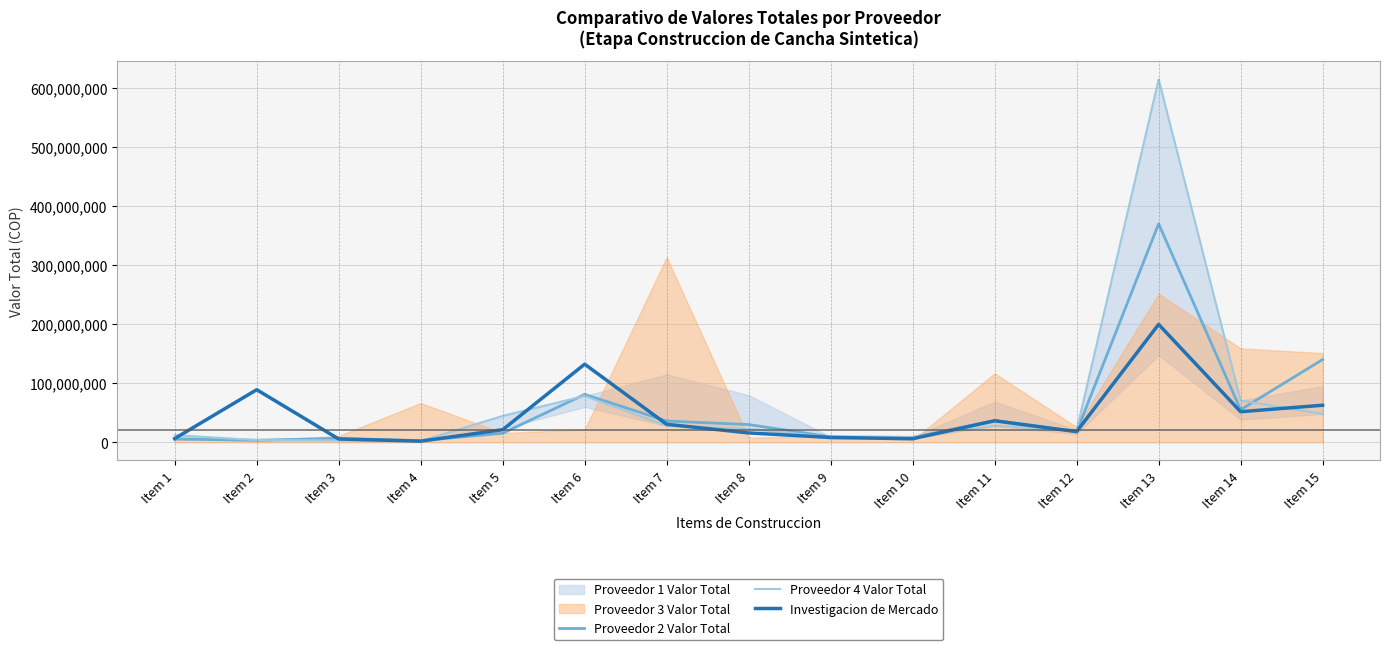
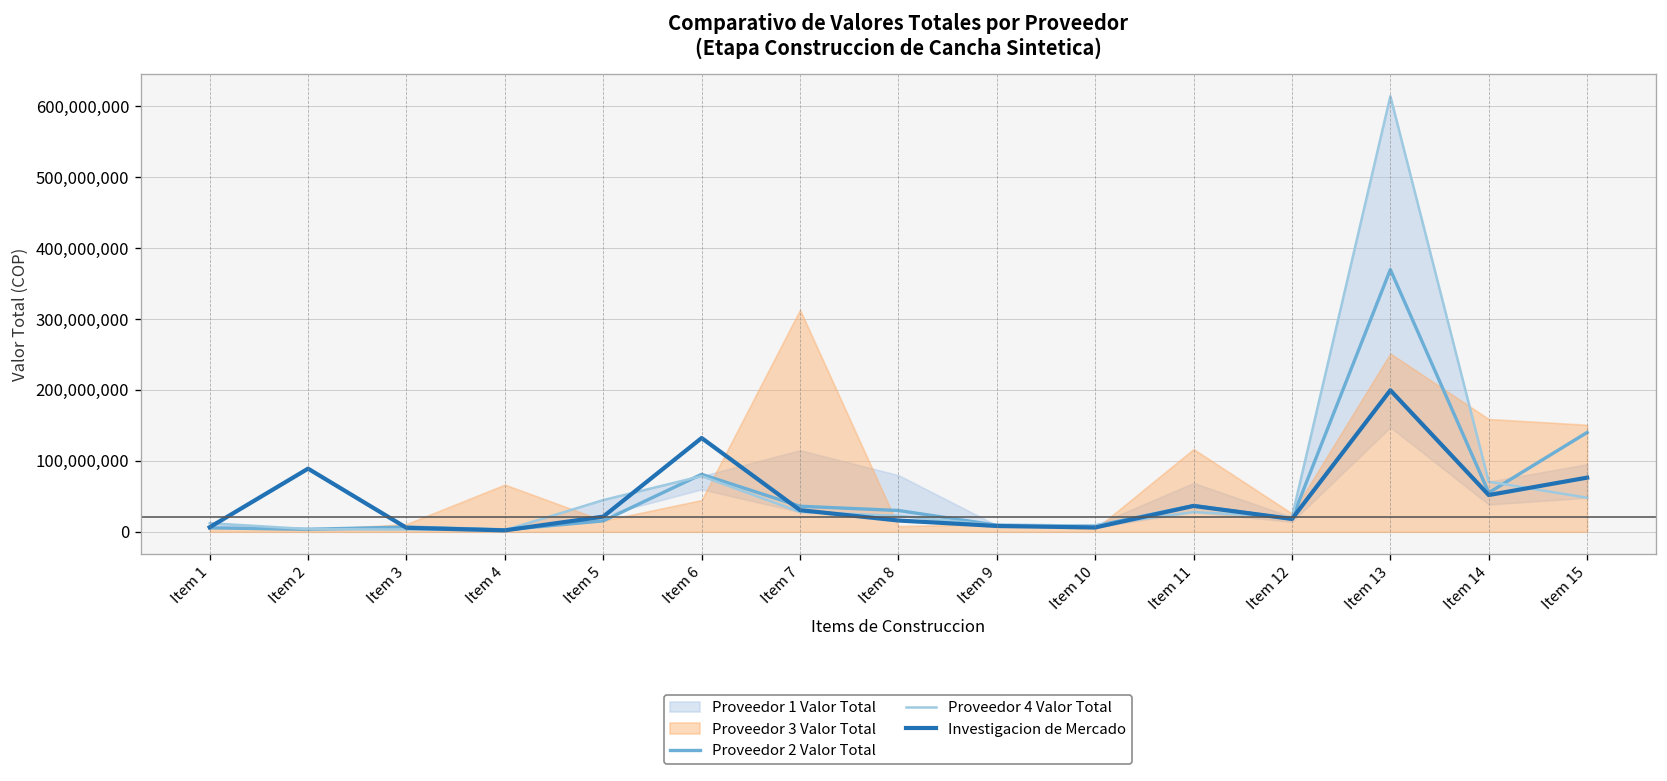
  {
    "Proveedor 3 Valor Total": {
      "Item 4": "70,000,000",
-     "Item 6": "20,000,000",
+     "Item 6": "40,000,000",
      "Item 7": "310,000,000",
      "Item 8": "10,000,000",
      "Item 11": "120,000,000",
      "Item 12": "30,000,000",
      "Item 13": "250,000,000",
      "Item 14": "160,000,000",
      "Item 15": "150,000,000"
    },
    "Investigacion de Mercado": {
      "Item 2": "90,000,000",
      "Item 5": "20,000,000",
      "Item 6": "130,000,000",
      "Item 8": "20,000,000",
      "Item 13": "200,000,000",
-     "Item 15": "60,000,000"
+     "Item 15": "80,000,000"
    }
  }
